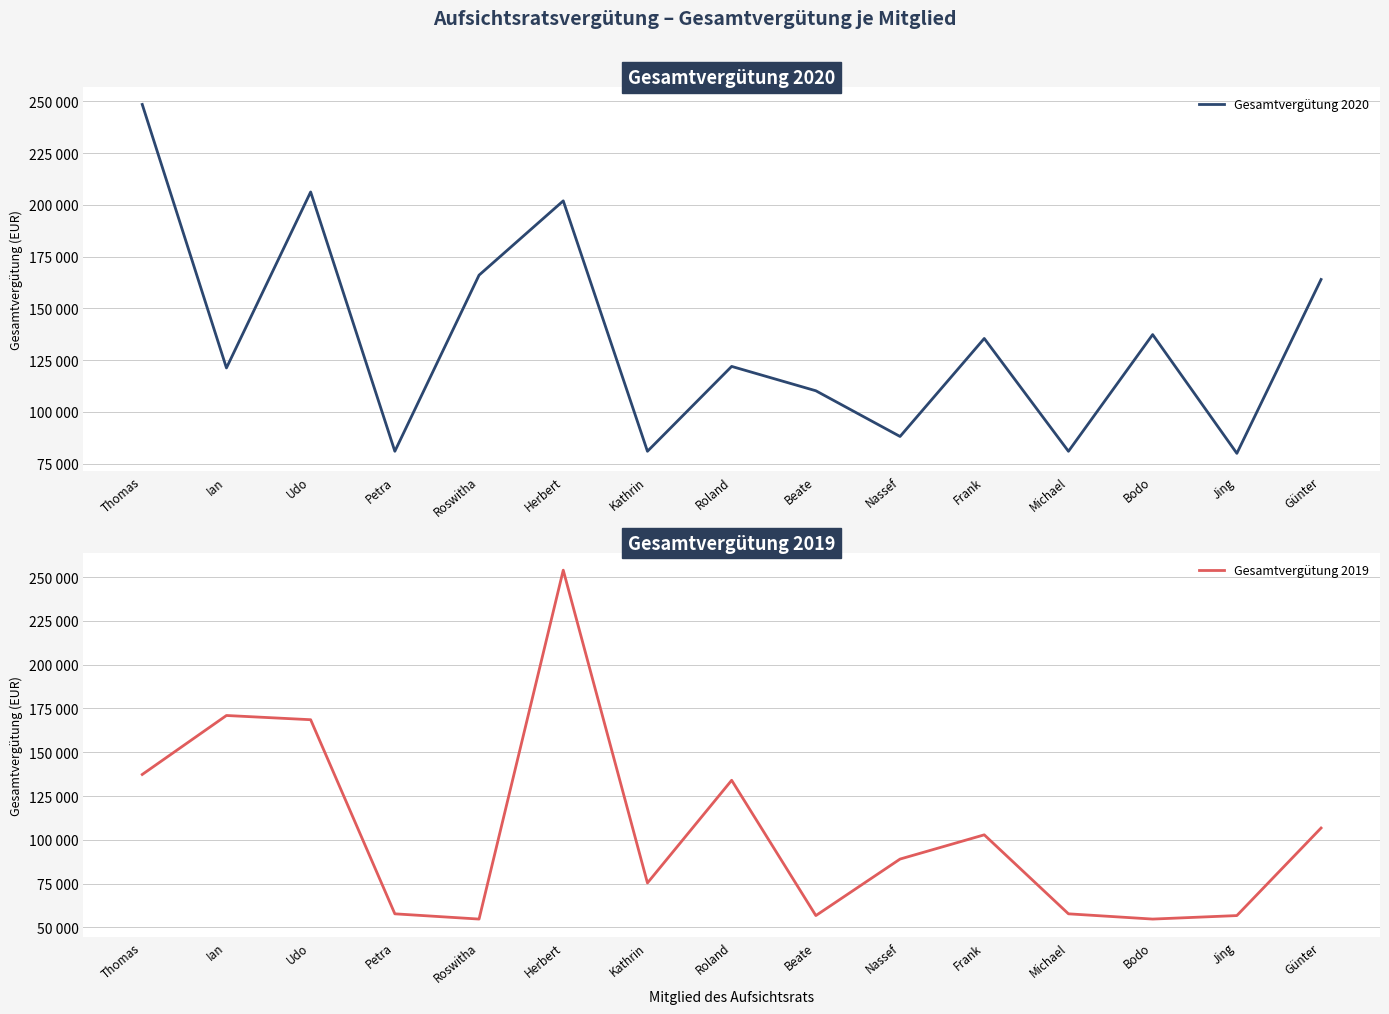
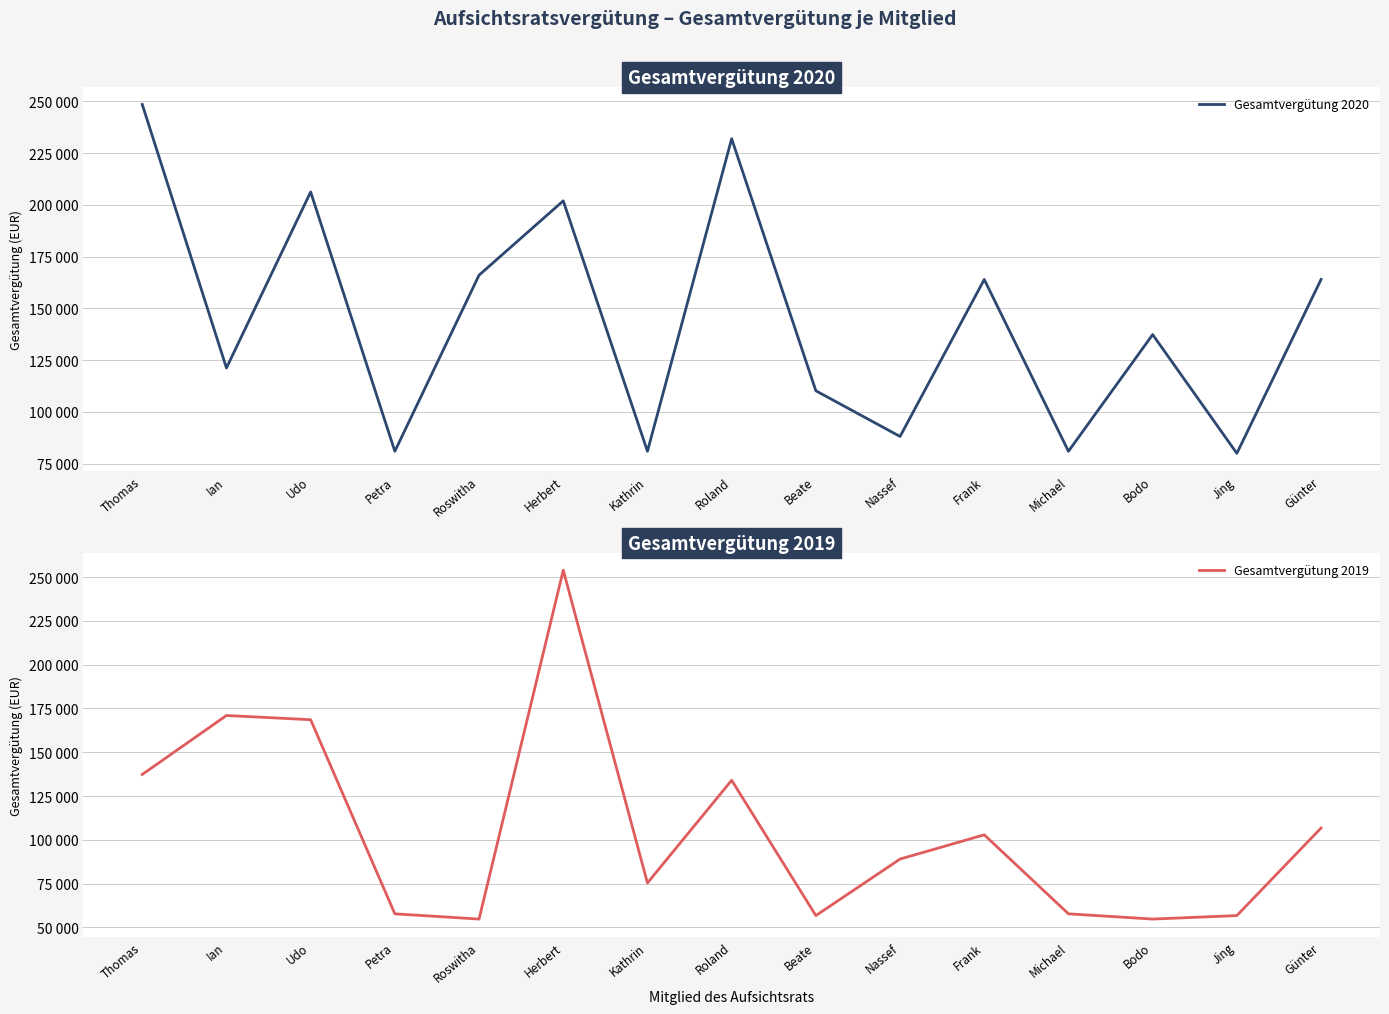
  {
    "Gesamtvergütung 2020": {
      "Thomas": 249000,
      "Ian": 121000,
      "Udo": 206000,
      "Petra": 81000,
      "Roswitha": 166000,
      "Herbert": 202000,
      "Kathrin": 81000,
-     "Roland": 122000,
+     "Roland": 232000,
      "Beate": 110000,
      "Nassef": 88000,
-     "Frank": 135000,
+     "Frank": 164000,
      "Michael": 81000,
      "Bodo": 137000,
      "Jing": 80000,
      "Günter": 164000
    },
    "Gesamtvergütung 2019": {
      "Thomas": 137000,
      "Ian": 171000,
      "Udo": 169000,
      "Petra": 58000,
      "Roswitha": 55000,
      "Herbert": 254000,
      "Kathrin": 75000,
      "Roland": 134000,
      "Beate": 57000,
      "Nassef": 89000,
      "Frank": 103000,
      "Michael": 58000,
      "Bodo": 55000,
      "Jing": 57000,
      "Günter": 107000
    }
  }
